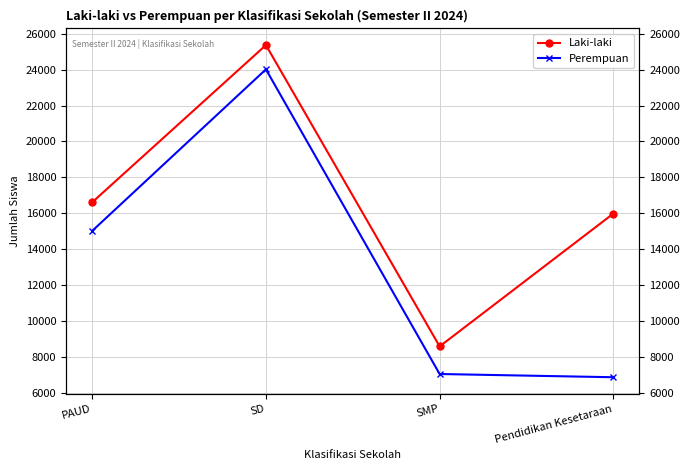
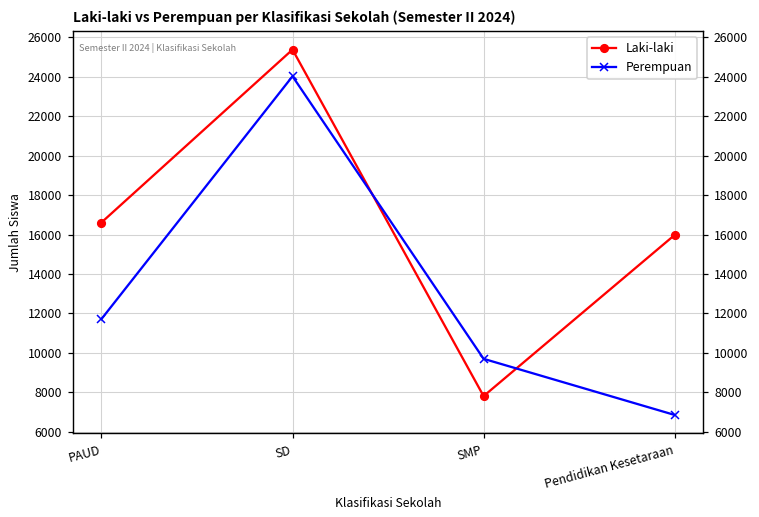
  {
    "Laki-laki": {
      "PAUD": 16600,
      "SD": 25400,
-     "SMP": 8600,
+     "SMP": 7800,
      "Pendidikan Kesetaraan": 16000
    },
    "Perempuan": {
-     "PAUD": 15000,
+     "PAUD": 11700,
      "SD": 24000,
-     "SMP": 7000,
+     "SMP": 9700,
      "Pendidikan Kesetaraan": 6900
    }
  }
